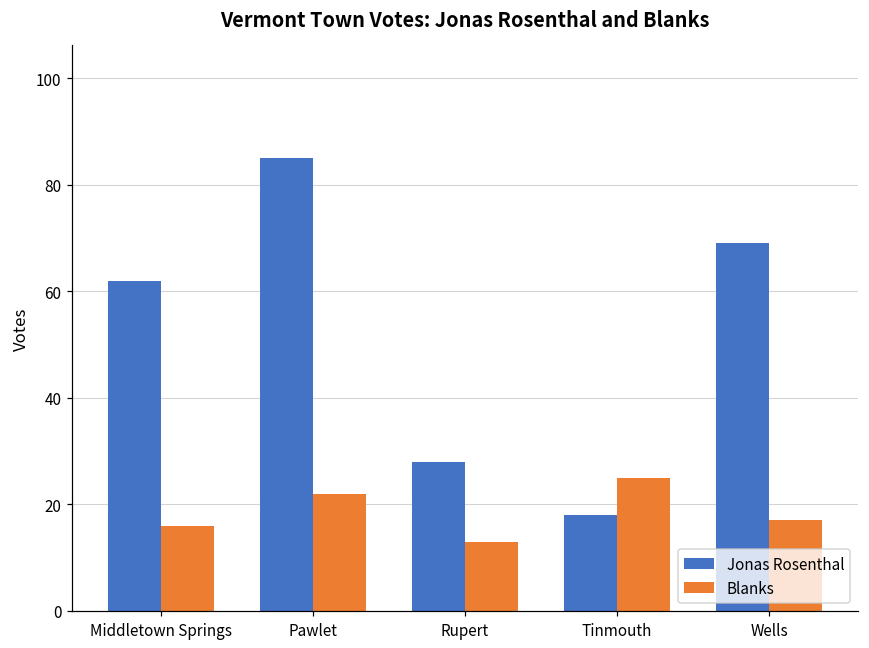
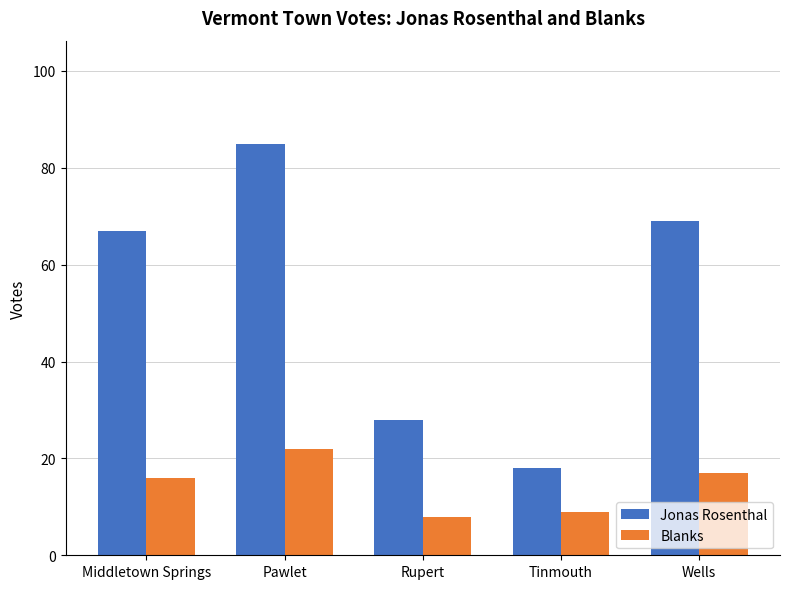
  {
    "Jonas Rosenthal": {
-     "Middletown Springs": 62,
+     "Middletown Springs": 67,
      "Pawlet": 85,
      "Rupert": 28,
      "Tinmouth": 18,
      "Wells": 69
    },
    "Blanks": {
      "Middletown Springs": 16,
      "Pawlet": 22,
-     "Rupert": 13,
-     "Tinmouth": 25,
+     "Rupert": 8,
+     "Tinmouth": 9,
      "Wells": 17
    }
  }
